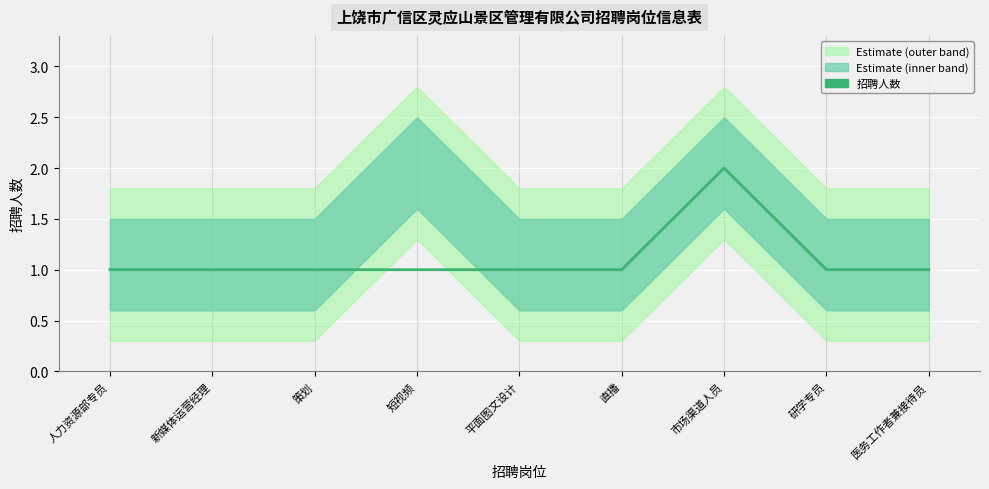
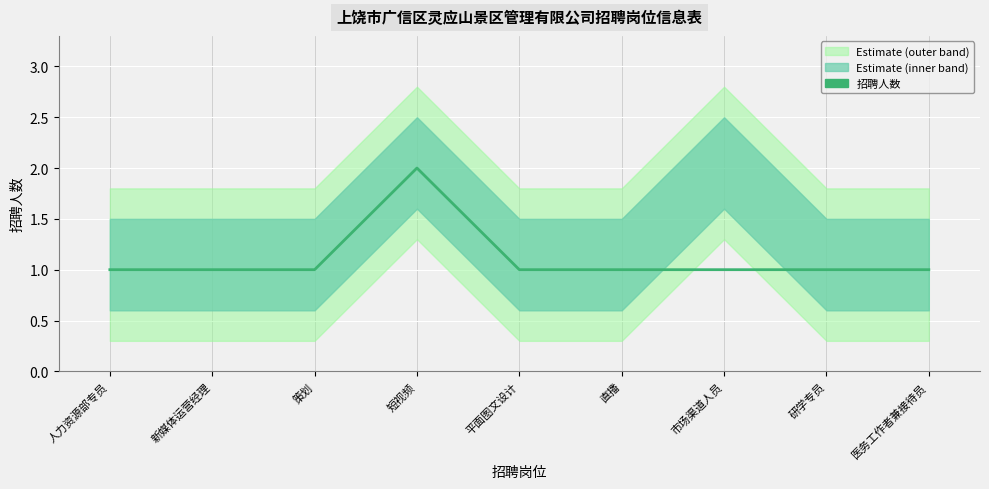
  {
    "招聘人数": {
      "人力资源部专员": 1,
      "新媒体运营经理": 1,
      "策划": 1,
-     "短视频": 1,
+     "短视频": 2,
      "平面图文设计": 1,
      "直播": 1,
-     "市场渠道人员": 2,
+     "市场渠道人员": 1,
      "研学专员": 1,
      "医务工作者兼接待员": 1
    }
  }
